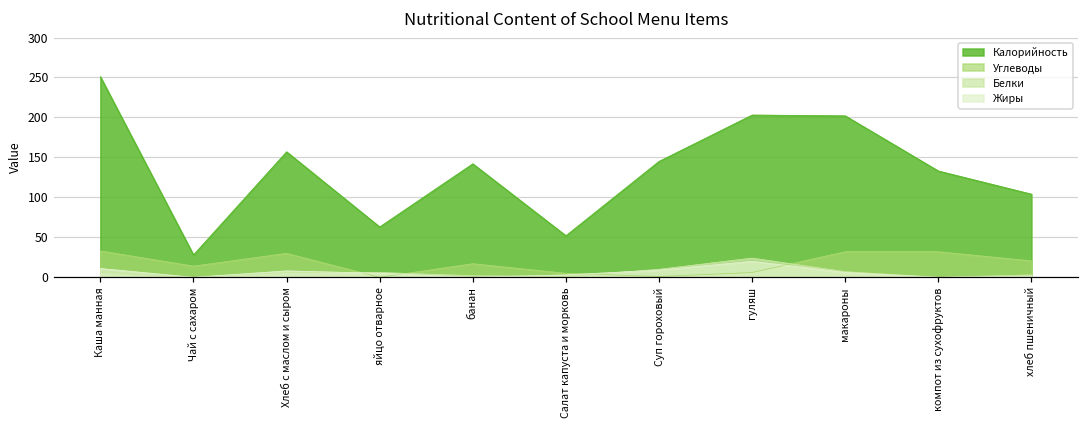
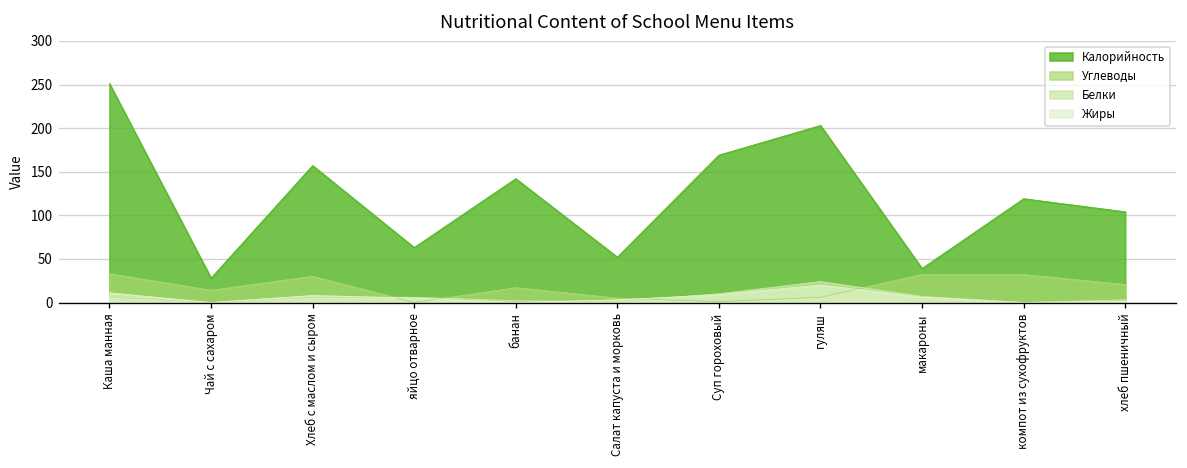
  {
    "Калорийность": {
      "Каша манная": 250,
      "Чай с сахаром": 30,
      "Хлеб с маслом и сыром": 160,
      "яйцо отварное": 60,
      "банан": 140,
      "Салат капуста и морковь": 50,
-     "Суп гороховый": 150,
+     "Суп гороховый": 170,
      "гуляш": 200,
-     "макароны": 200,
-     "компот из сухофруктов": 130,
+     "макароны": 40,
+     "компот из сухофруктов": 120,
      "хлеб пшеничный": 100
    },
    "Углеводы": {
      "Каша манная": 30,
      "Чай с сахаром": 10,
      "Хлеб с маслом и сыром": 30,
      "яйцо отварное": 0,
      "банан": 20,
      "Суп гороховый": 0,
      "гуляш": 10,
      "макароны": 30,
      "компот из сухофруктов": 30,
      "хлеб пшеничный": 20
    }
  }
